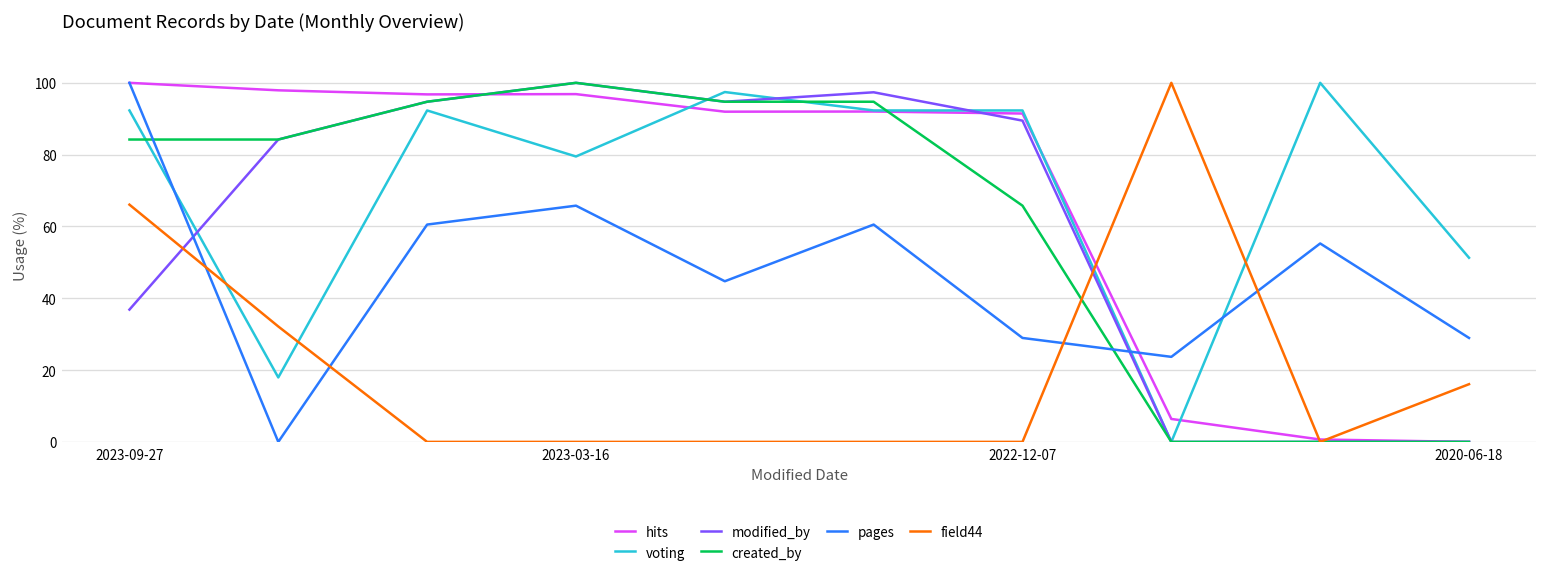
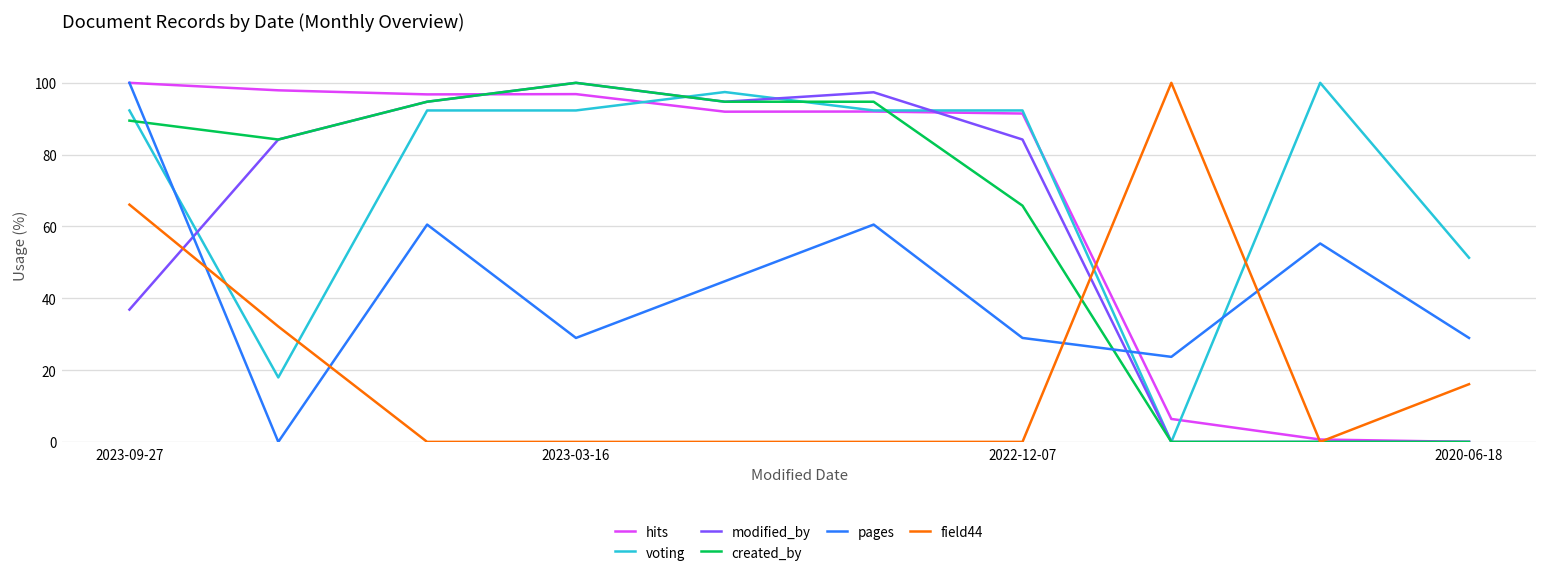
  {
    "hits": {
      "2023-03-16": 97,
      "2022-12-07": 91
    },
    "voting": {
      "2023-09-27": 92,
-     "2023-03-16": 79,
+     "2023-03-16": 92,
      "2022-12-07": 92,
      "2020-06-18": 51
    },
    "modified_by": {
      "2023-09-27": 37,
-     "2022-12-07": 89
+     "2022-12-07": 84
    },
    "created_by": {
-     "2023-09-27": 84,
+     "2023-09-27": 89,
      "2022-12-07": 66
    },
    "pages": {
-     "2023-03-16": 66,
+     "2023-03-16": 29,
      "2022-12-07": 29,
      "2020-06-18": 29
    },
    "field44": {
      "2023-09-27": 66,
      "2023-03-16": 0,
      "2022-12-07": 0,
      "2020-06-18": 16
    }
  }
